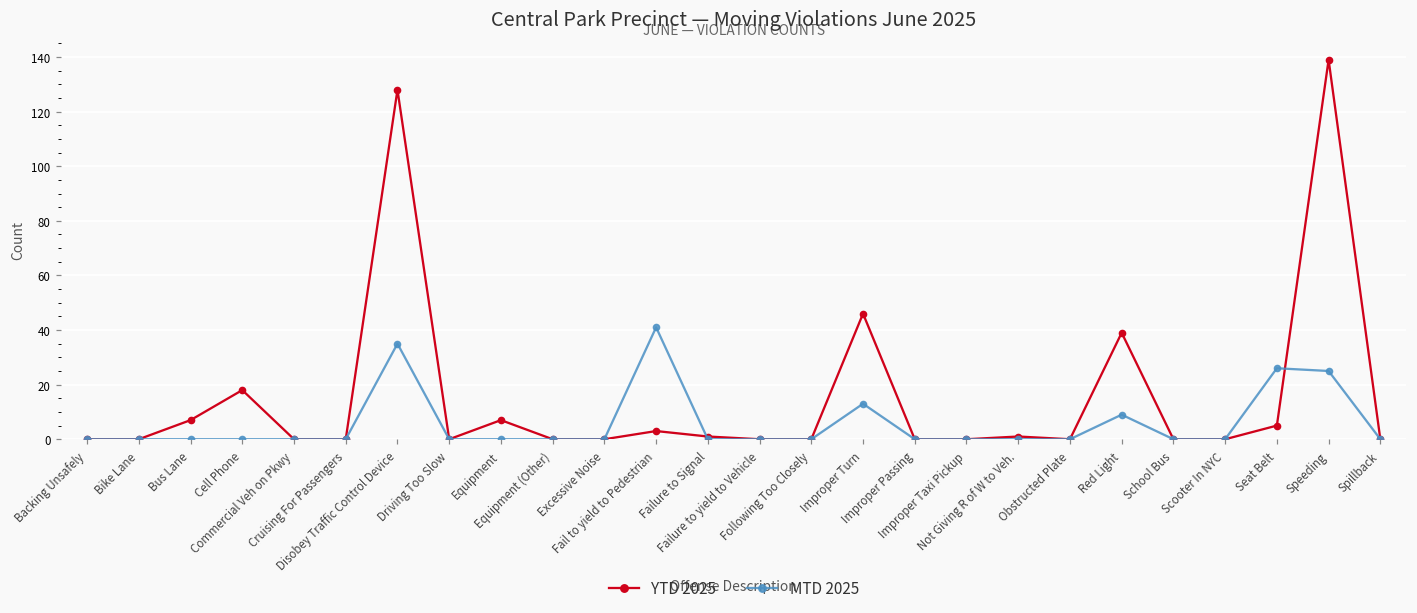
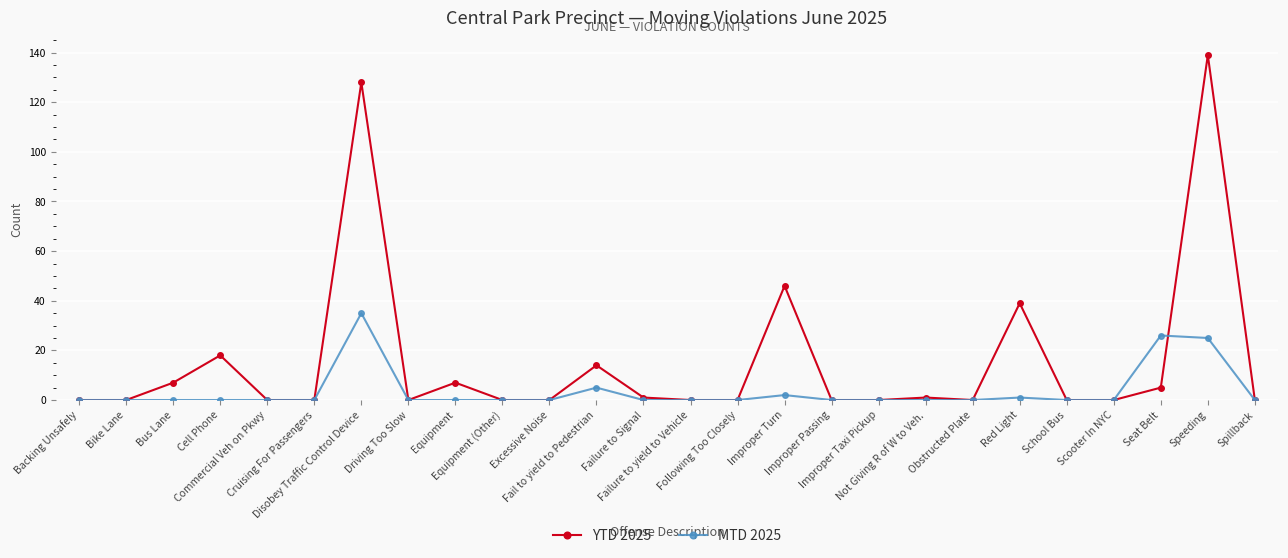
  {
    "YTD 2025": {
      "Bus Lane": 7,
      "Cell Phone": 18,
      "Disobey Traffic Control Device": 128,
      "Equipment": 7,
-     "Fail to yield to Pedestrian": 3,
+     "Fail to yield to Pedestrian": 14,
      "Improper Turn": 46,
      "Red Light": 39,
      "Seat Belt": 5,
      "Speeding": 139
    },
    "MTD 2025": {
      "Bus Lane": 0,
      "Cell Phone": 0,
      "Disobey Traffic Control Device": 35,
      "Equipment": 0,
-     "Fail to yield to Pedestrian": 41,
-     "Improper Turn": 13,
-     "Red Light": 9,
+     "Fail to yield to Pedestrian": 5,
+     "Improper Turn": 2,
+     "Red Light": 1,
      "Seat Belt": 26,
      "Speeding": 25
    }
  }
